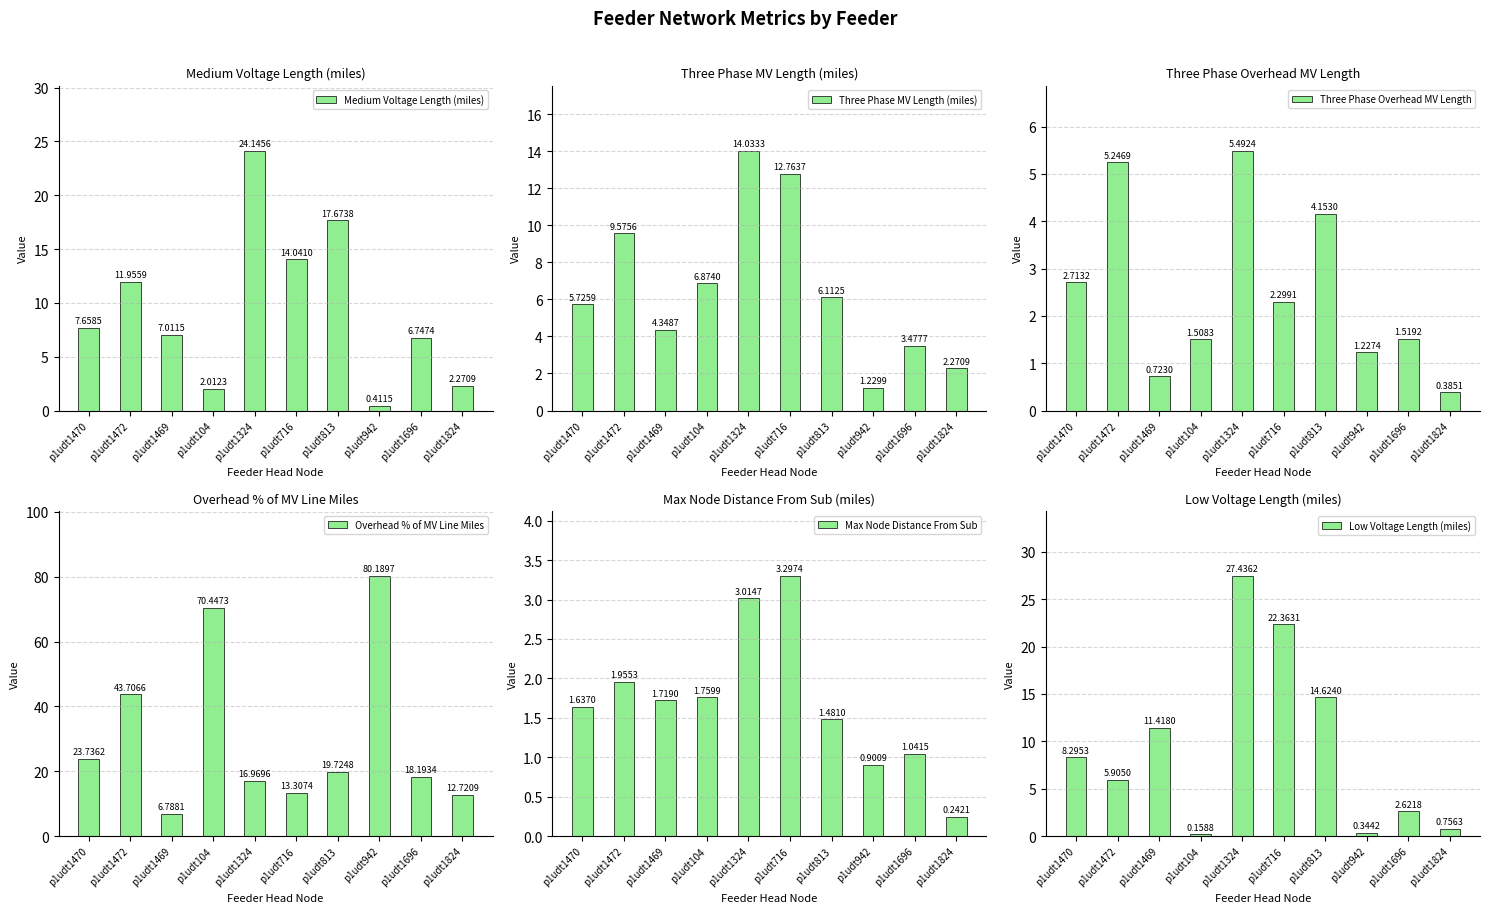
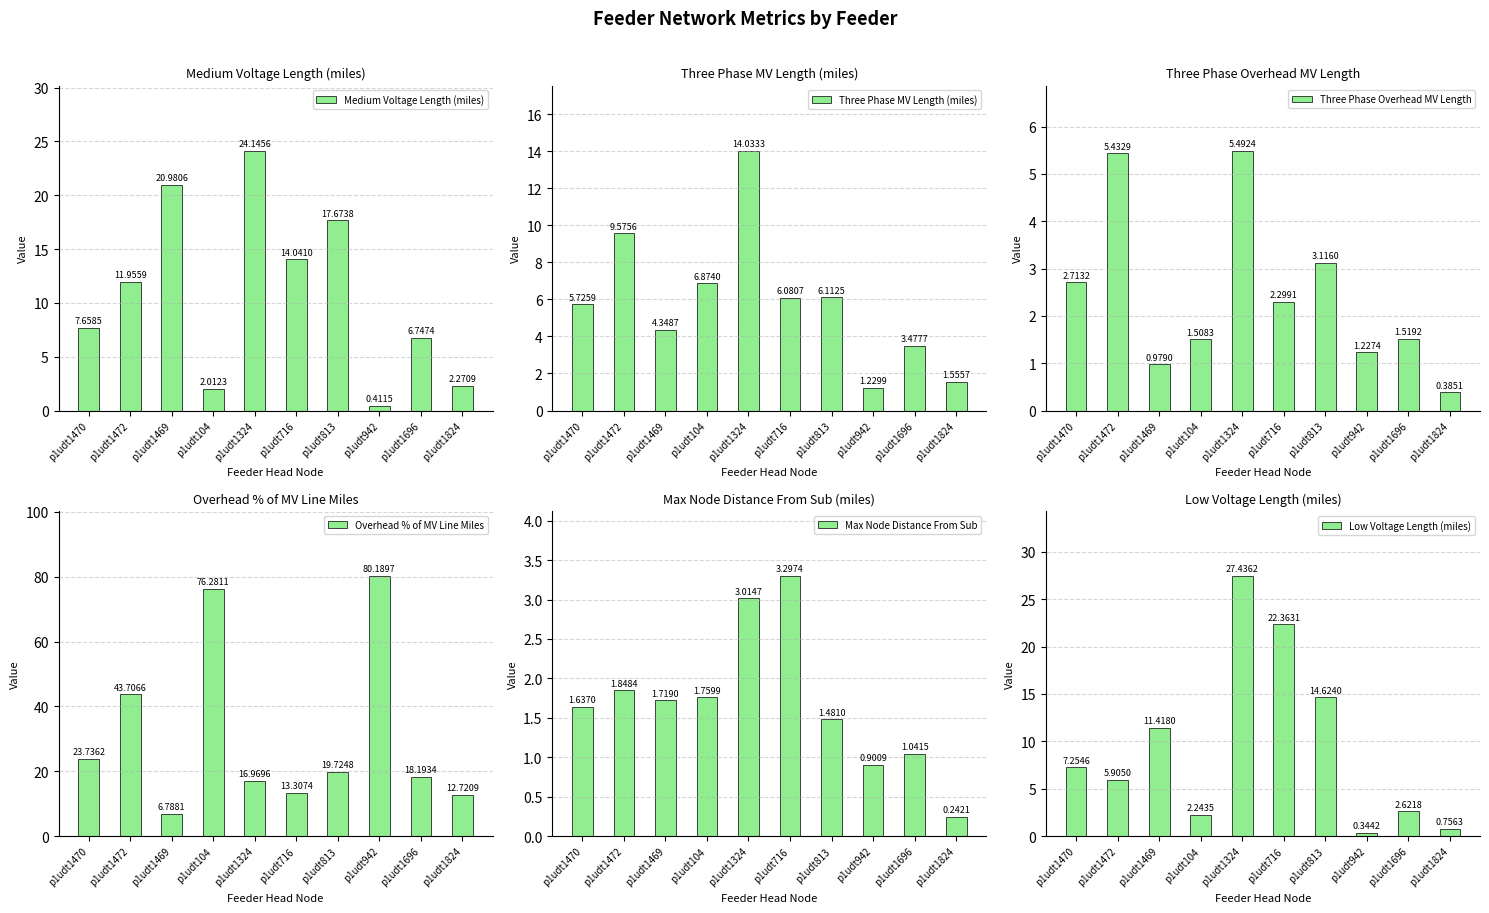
  {
    "Medium Voltage Length (miles)": {
      "p1udt1470": 7.6585,
      "p1udt1472": 11.9559,
-     "p1udt1469": 7.0115,
+     "p1udt1469": 20.9806,
      "p1udt104": 2.0123,
      "p1udt1324": 24.1456,
      "p1udt716": 14.0410,
      "p1udt813": 17.6738,
      "p1udt942": 0.4115,
      "p1udt1696": 6.7474,
      "p1udt1824": 2.2709
    },
    "Three Phase MV Length (miles)": {
      "p1udt1470": 5.7259,
      "p1udt1472": 9.5756,
      "p1udt1469": 4.3487,
      "p1udt104": 6.8740,
      "p1udt1324": 14.0333,
-     "p1udt716": 12.7637,
+     "p1udt716": 6.0807,
      "p1udt813": 6.1125,
      "p1udt942": 1.2299,
      "p1udt1696": 3.4777,
-     "p1udt1824": 2.2709
+     "p1udt1824": 1.5557
    },
    "Three Phase Overhead MV Length": {
      "p1udt1470": 2.7132,
-     "p1udt1472": 5.2469,
-     "p1udt1469": 0.7230,
+     "p1udt1472": 5.4329,
+     "p1udt1469": 0.9790,
      "p1udt104": 1.5083,
      "p1udt1324": 5.4924,
      "p1udt716": 2.2991,
-     "p1udt813": 4.1530,
+     "p1udt813": 3.1160,
      "p1udt942": 1.2274,
      "p1udt1696": 1.5192,
      "p1udt1824": 0.3851
    },
    "Overhead % of MV Line Miles": {
      "p1udt1470": 23.7362,
      "p1udt1472": 43.7066,
      "p1udt1469": 6.7881,
-     "p1udt104": 70.4473,
+     "p1udt104": 76.2811,
      "p1udt1324": 16.9696,
      "p1udt716": 13.3074,
      "p1udt813": 19.7248,
      "p1udt942": 80.1897,
      "p1udt1696": 18.1934,
      "p1udt1824": 12.7209
    },
    "Max Node Distance From Sub (miles)": {
      "p1udt1470": 1.6370,
-     "p1udt1472": 1.9553,
+     "p1udt1472": 1.8484,
      "p1udt1469": 1.7190,
      "p1udt104": 1.7599,
      "p1udt1324": 3.0147,
      "p1udt716": 3.2974,
      "p1udt813": 1.4810,
      "p1udt942": 0.9009,
      "p1udt1696": 1.0415,
      "p1udt1824": 0.2421
    },
    "Low Voltage Length (miles)": {
-     "p1udt1470": 8.2953,
+     "p1udt1470": 7.2546,
      "p1udt1472": 5.9050,
      "p1udt1469": 11.4180,
-     "p1udt104": 0.1588,
+     "p1udt104": 2.2435,
      "p1udt1324": 27.4362,
      "p1udt716": 22.3631,
      "p1udt813": 14.6240,
      "p1udt942": 0.3442,
      "p1udt1696": 2.6218,
      "p1udt1824": 0.7563
    }
  }
